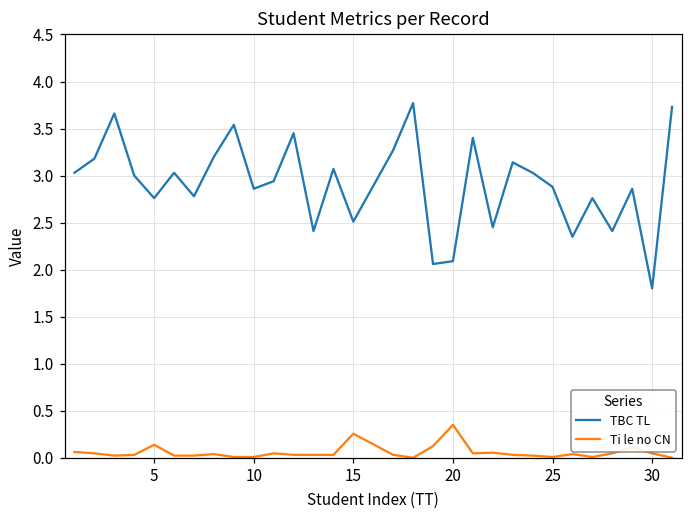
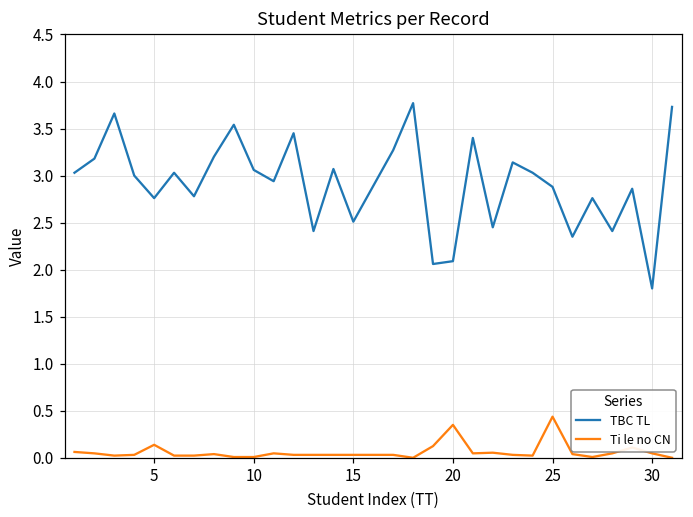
  {
    "TBC TL": {
      "5": 2.8,
-     "10": 2.9,
+     "10": 3.1,
      "15": 2.5,
      "20": 2.1,
      "25": 2.9,
      "30": 1.8
    },
    "Ti le no CN": {
      "5": 0.1,
      "10": 0.0,
-     "15": 0.3,
+     "15": 0.0,
      "20": 0.4,
-     "25": 0.0,
+     "25": 0.4,
      "30": 0.0
    }
  }
